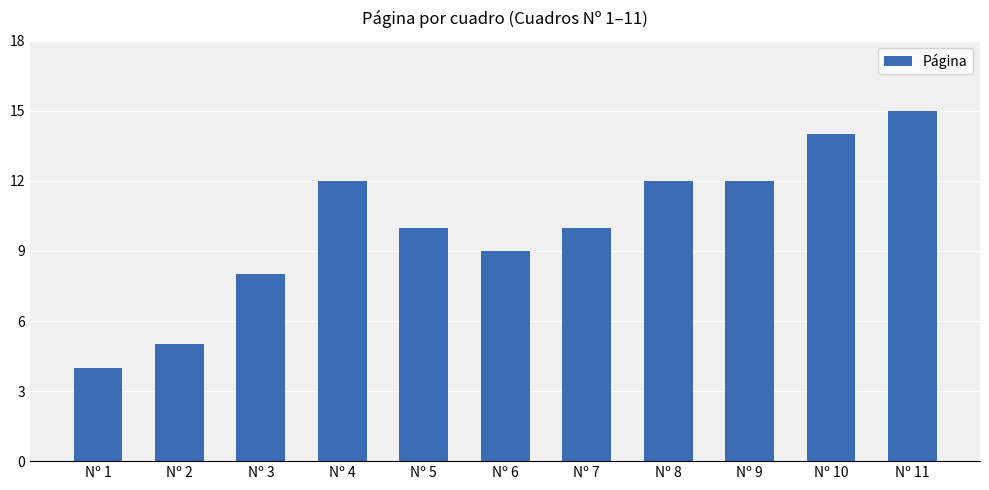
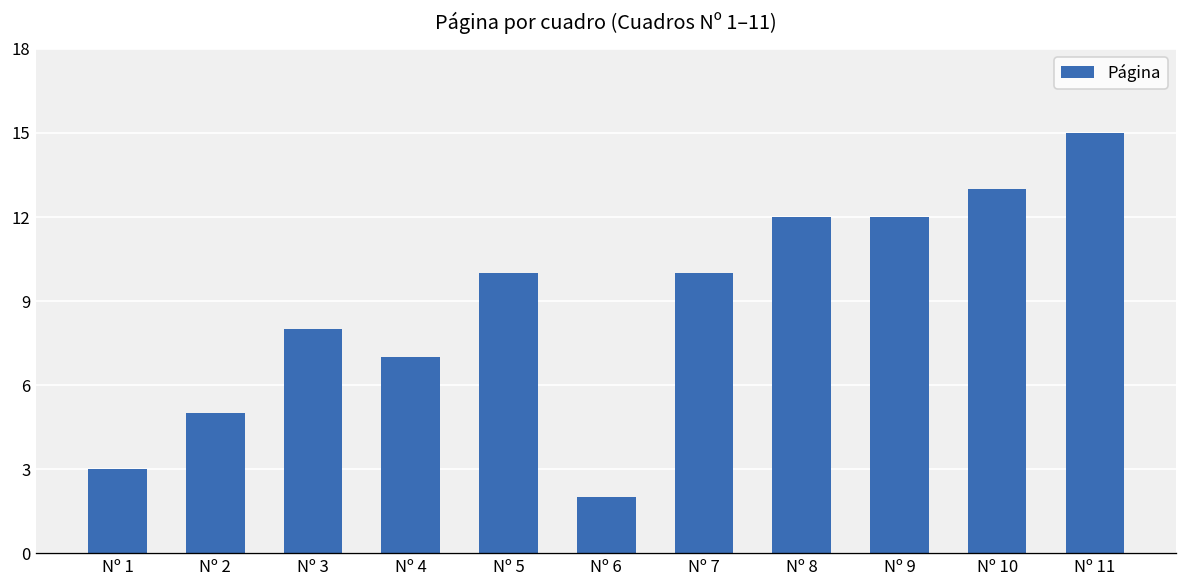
  {
-   "Nº 1": 4,
+   "Nº 1": 3,
    "Nº 2": 5,
    "Nº 3": 8,
-   "Nº 4": 12,
+   "Nº 4": 7,
    "Nº 5": 10,
-   "Nº 6": 9,
+   "Nº 6": 2,
    "Nº 7": 10,
    "Nº 8": 12,
    "Nº 9": 12,
-   "Nº 10": 14,
+   "Nº 10": 13,
    "Nº 11": 15
  }
